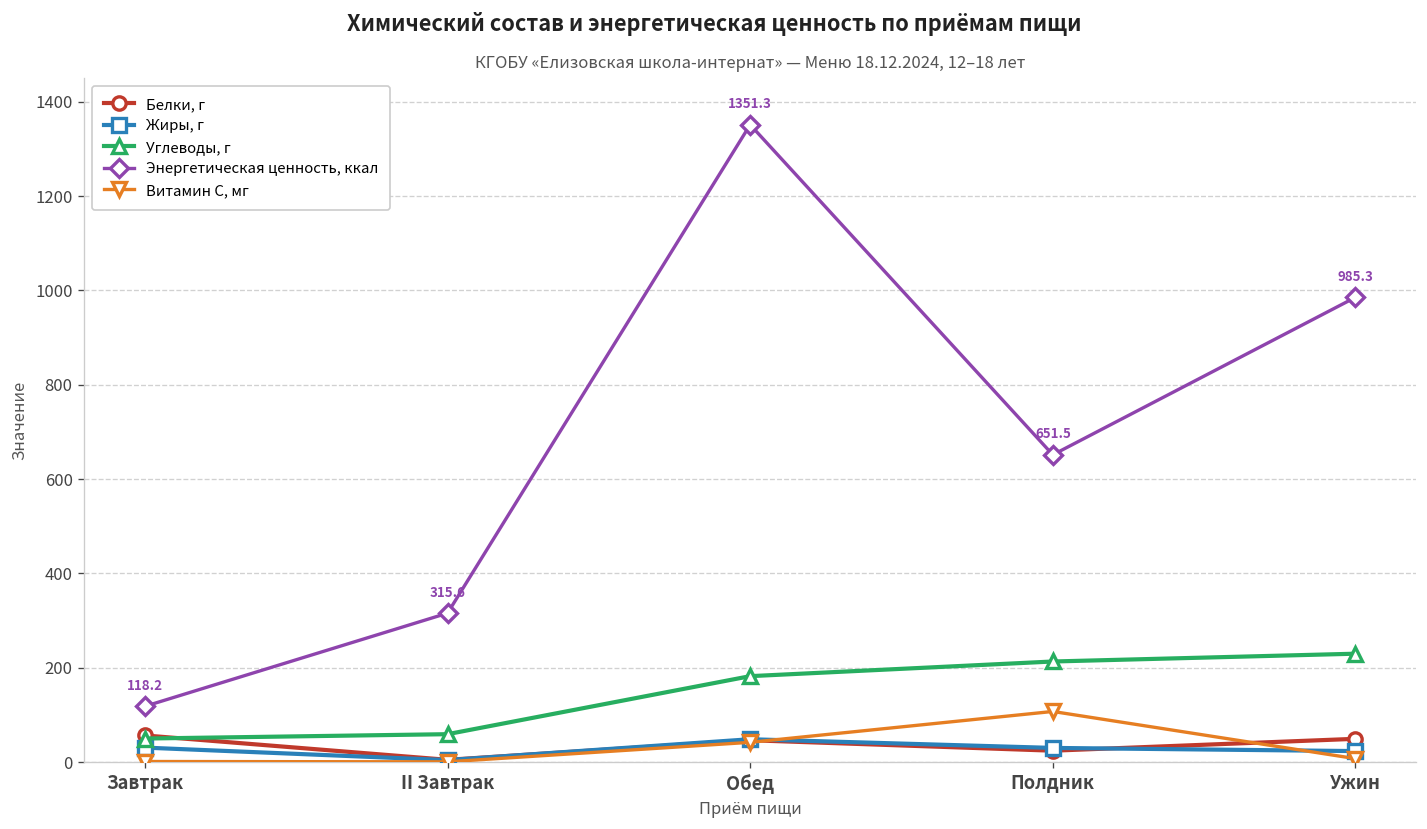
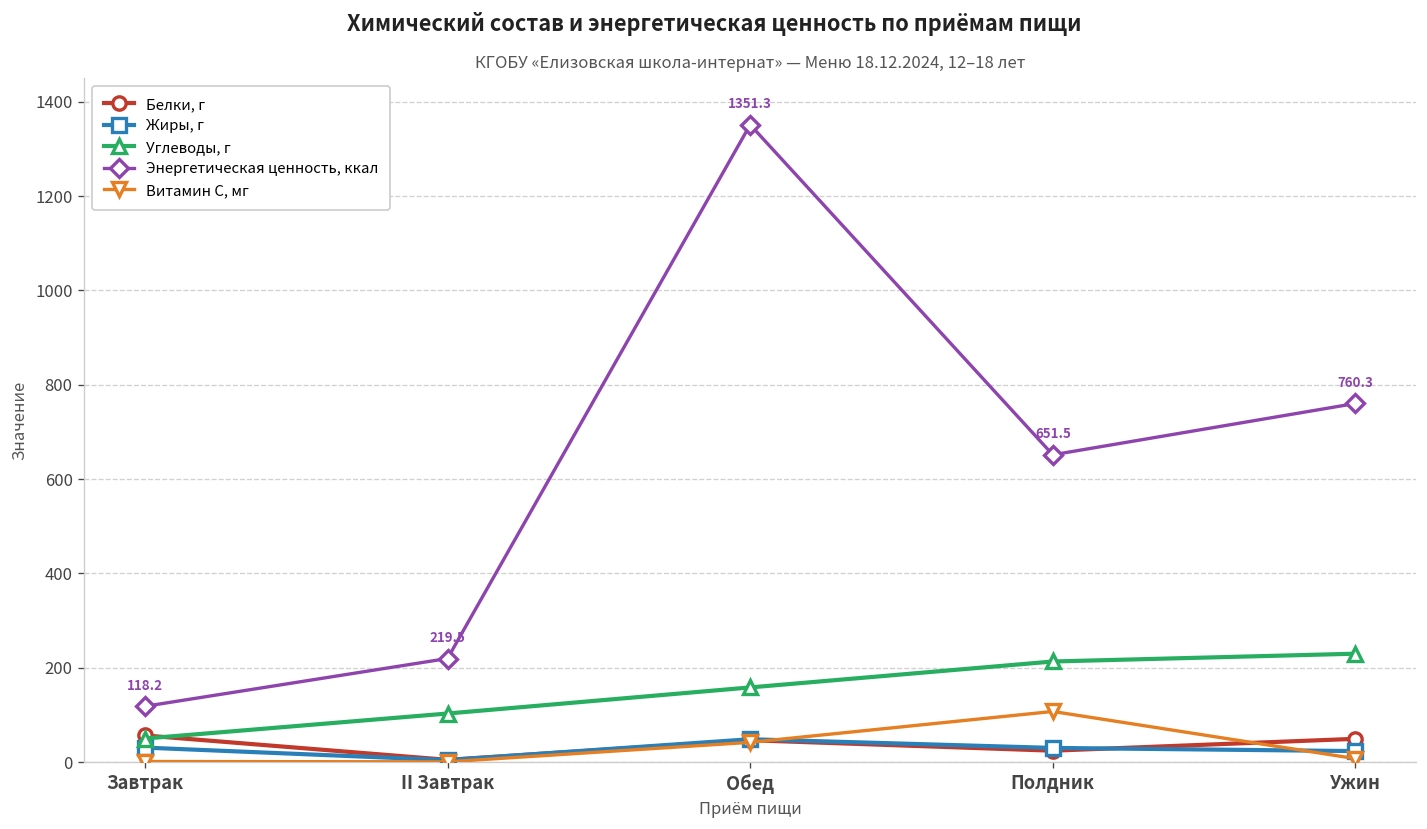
  {
    "Белки, г": {
      "Завтрак": 60,
      "Ужин": 50
    },
    "Жиры, г": {
      "Завтрак": 30,
      "Ужин": 20
    },
    "Углеводы, г": {
      "Завтрак": 50,
-     "II Завтрак": 60,
-     "Обед": 180,
+     "II Завтрак": 100,
+     "Обед": 160,
      "Полдник": 210,
      "Ужин": 230
    },
    "Энергетическая ценность, ккал": {
      "Завтрак": 118.2,
-     "II Завтрак": 315.6,
+     "II Завтрак": 219.5,
      "Обед": 1351.3,
      "Полдник": 651.5,
-     "Ужин": 985.3
+     "Ужин": 760.3
    },
    "Витамин С, мг": {
      "Завтрак": 0,
      "Полдник": 110,
      "Ужин": 10
    }
  }
